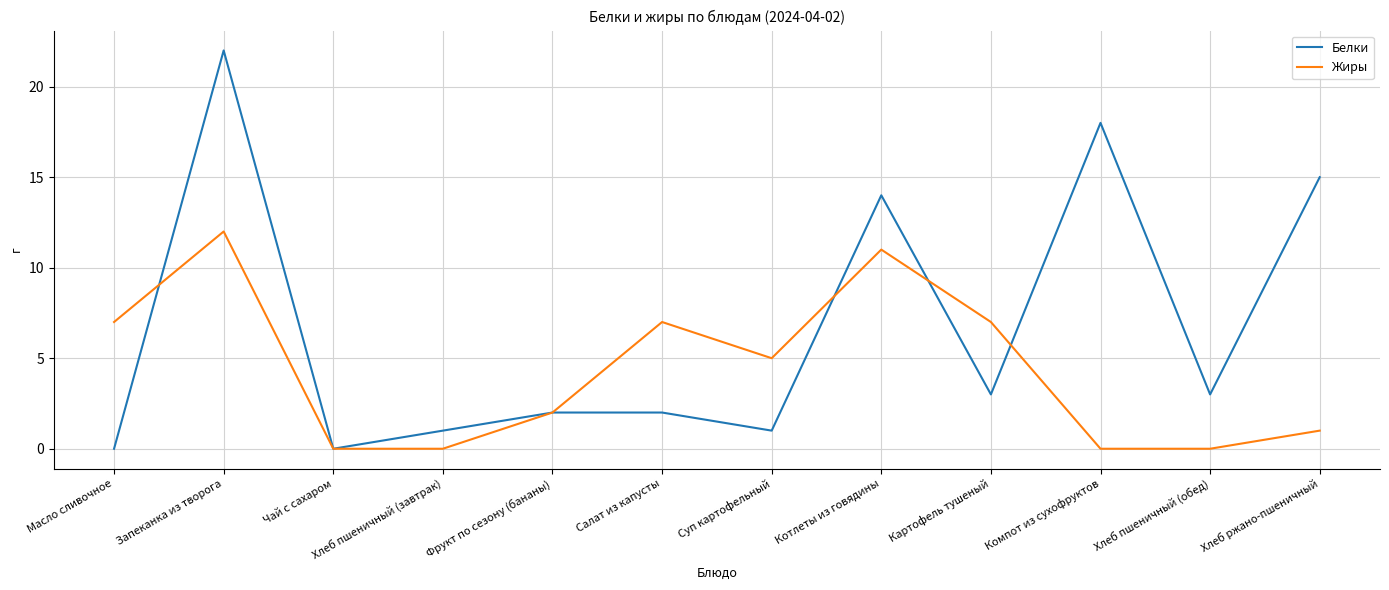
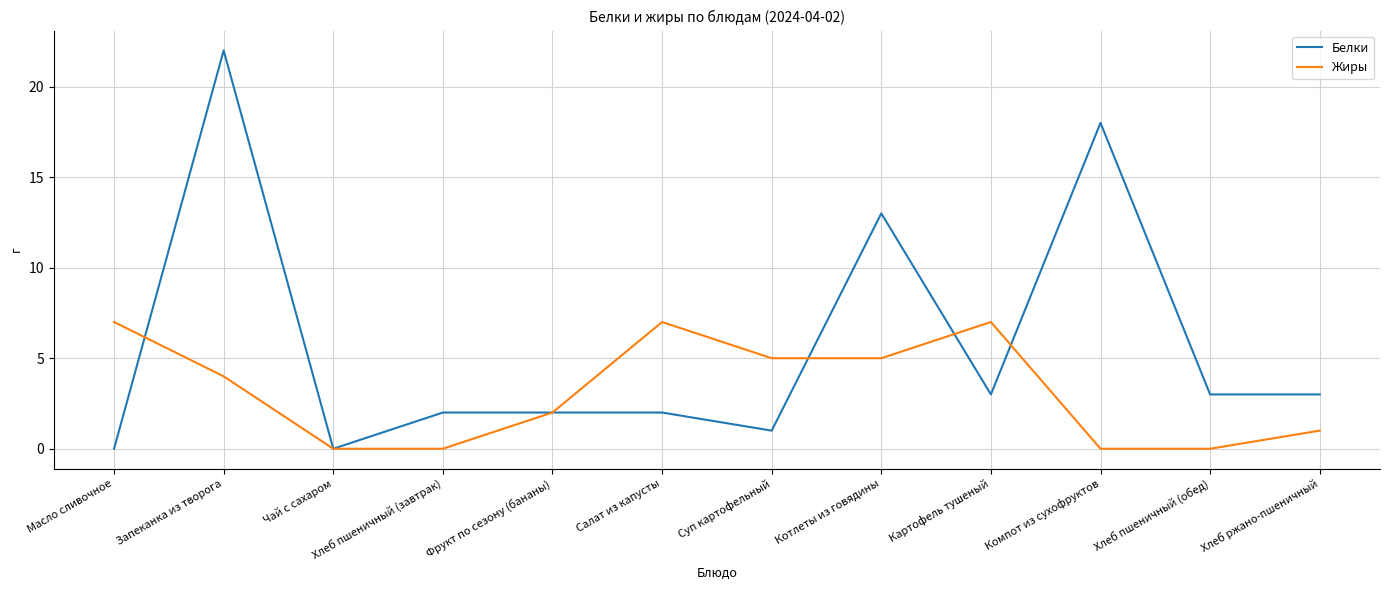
  {
    "Белки": {
      "Масло сливочное": 0,
      "Запеканка из творога": 22,
-     "Хлеб пшеничный (завтрак)": 1,
+     "Хлеб пшеничный (завтрак)": 2,
      "Салат из капусты": 2,
      "Суп картофельный": 1,
-     "Котлеты из говядины": 14,
+     "Котлеты из говядины": 13,
      "Картофель тушеный": 3,
      "Компот из сухофруктов": 18,
      "Хлеб пшеничный (обед)": 3,
-     "Хлеб ржано-пшеничный": 15
+     "Хлеб ржано-пшеничный": 3
    },
    "Жиры": {
      "Масло сливочное": 7,
-     "Запеканка из творога": 12,
+     "Запеканка из творога": 4,
      "Хлеб пшеничный (завтрак)": 0,
      "Салат из капусты": 7,
      "Суп картофельный": 5,
-     "Котлеты из говядины": 11,
+     "Котлеты из говядины": 5,
      "Картофель тушеный": 7,
      "Компот из сухофруктов": 0,
      "Хлеб пшеничный (обед)": 0,
      "Хлеб ржано-пшеничный": 1
    }
  }
